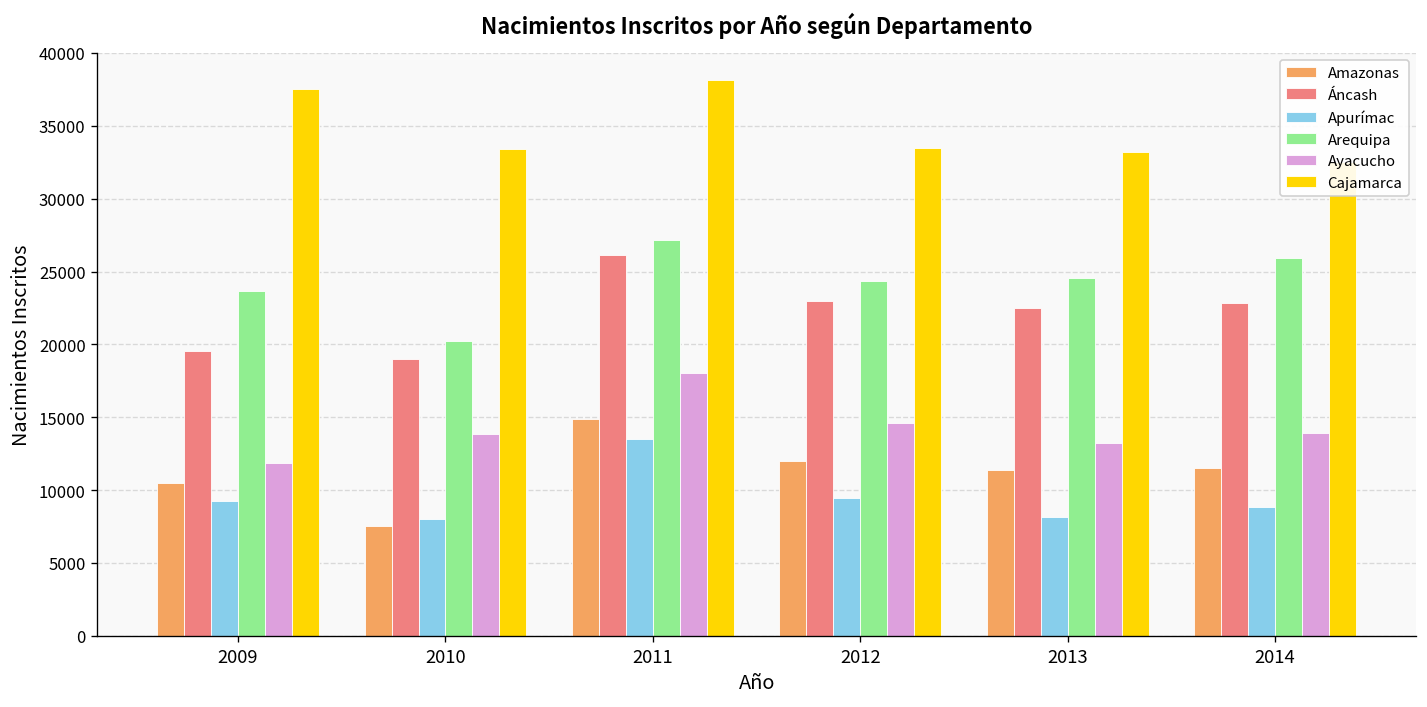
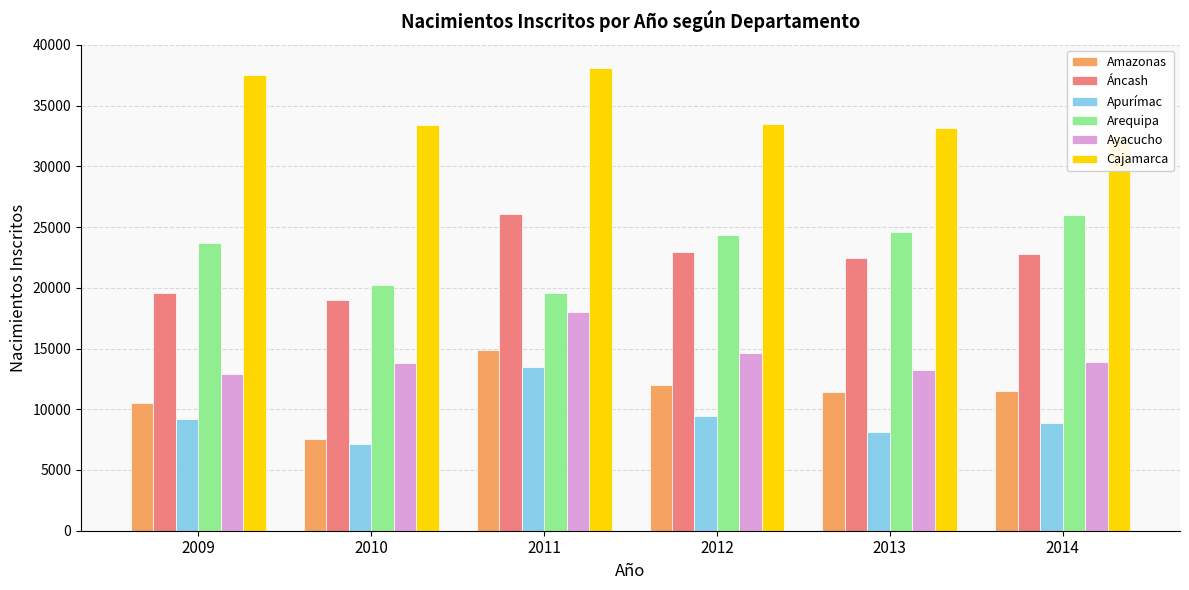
  {
    "Apurímac": {
      "2009": 9200,
-     "2010": 8000,
+     "2010": 7100,
      "2011": 13500,
      "2012": 9500,
      "2013": 8100,
      "2014": 8900
    },
    "Arequipa": {
      "2009": 23700,
      "2010": 20200,
-     "2011": 27200,
+     "2011": 19600,
      "2012": 24400,
      "2013": 24600,
      "2014": 26000
    },
    "Ayacucho": {
-     "2009": 11900,
+     "2009": 12900,
      "2010": 13800,
      "2011": 18000,
      "2012": 14600,
      "2013": 13200,
      "2014": 13900
    },
    "Cajamarca": {
      "2009": 37500,
      "2010": 33400,
      "2011": 38100,
      "2012": 33500,
      "2013": 33200
    }
  }
